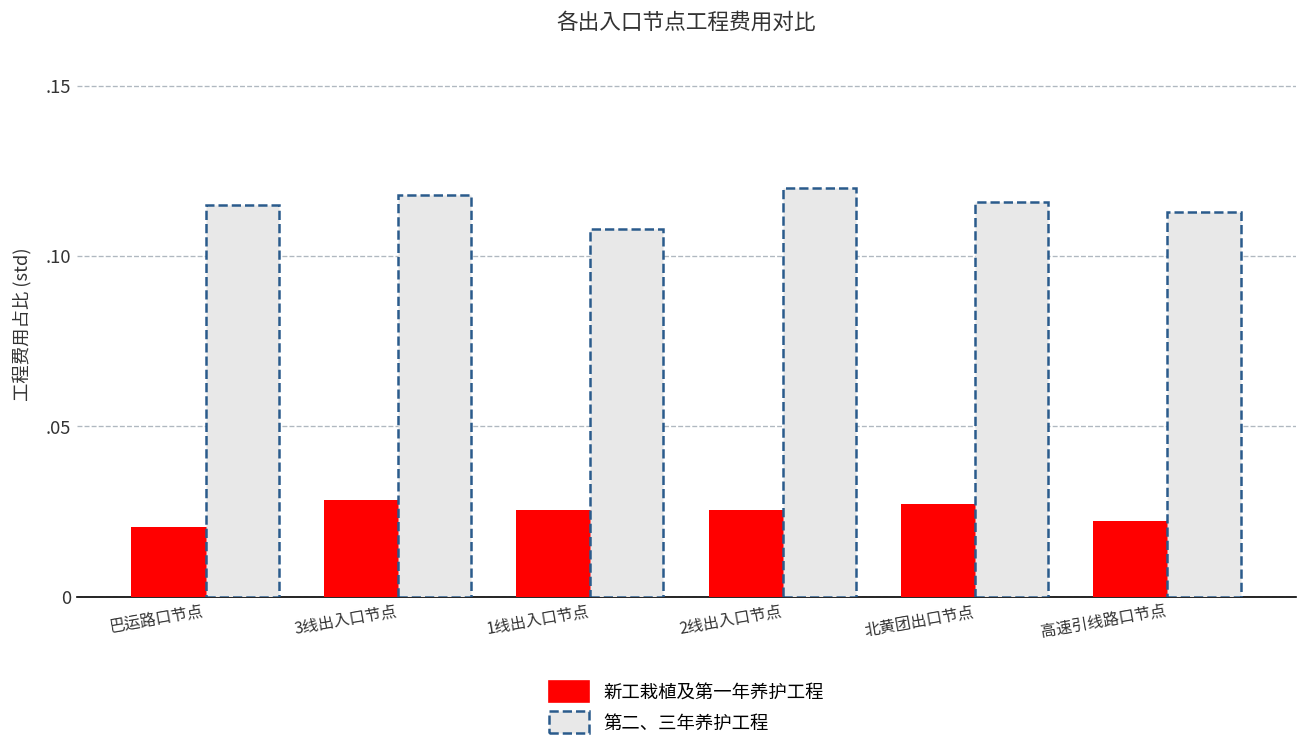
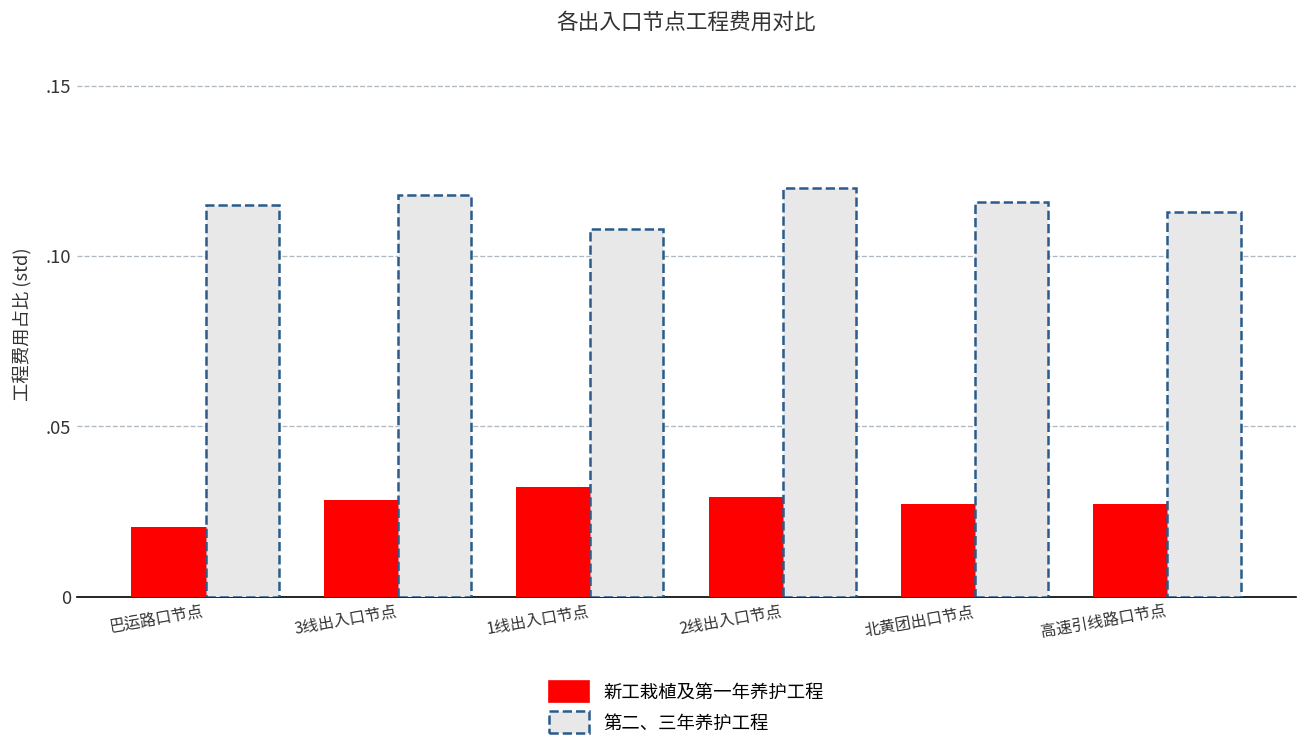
  {
    "新工栽植及第一年养护工程": {
      "巴运路口节点": ".2.0",
      "3线出入口节点": ".2.8",
-     "1线出入口节点": ".2.5",
-     "2线出入口节点": ".2.5",
+     "1线出入口节点": ".3.2",
+     "2线出入口节点": ".2.9",
      "北黄团出口节点": ".2.7",
-     "高速引线路口节点": ".2.2"
+     "高速引线路口节点": ".2.7"
    },
    "第二、三年养护工程": {
      "巴运路口节点": ".11.5",
      "3线出入口节点": ".11.8",
      "1线出入口节点": ".10.8",
      "2线出入口节点": ".12.0",
      "北黄团出口节点": ".11.6",
      "高速引线路口节点": ".11.3"
    }
  }
